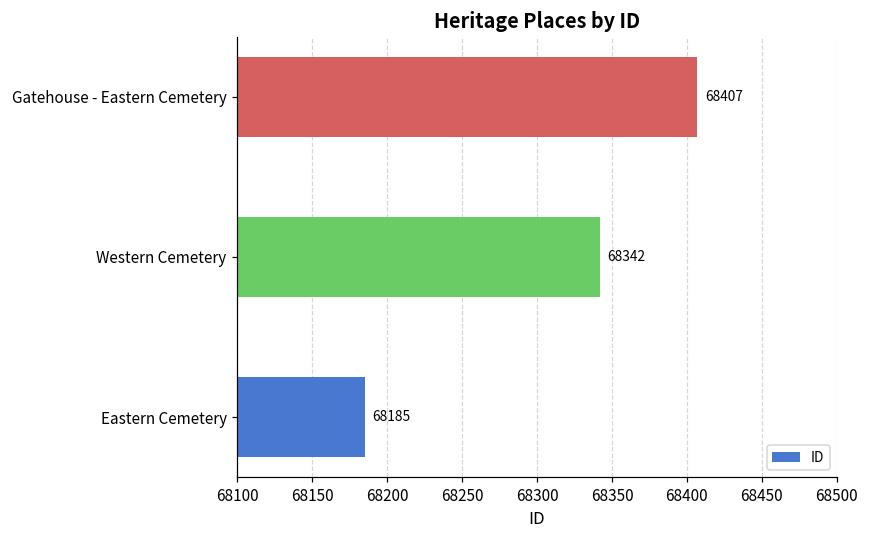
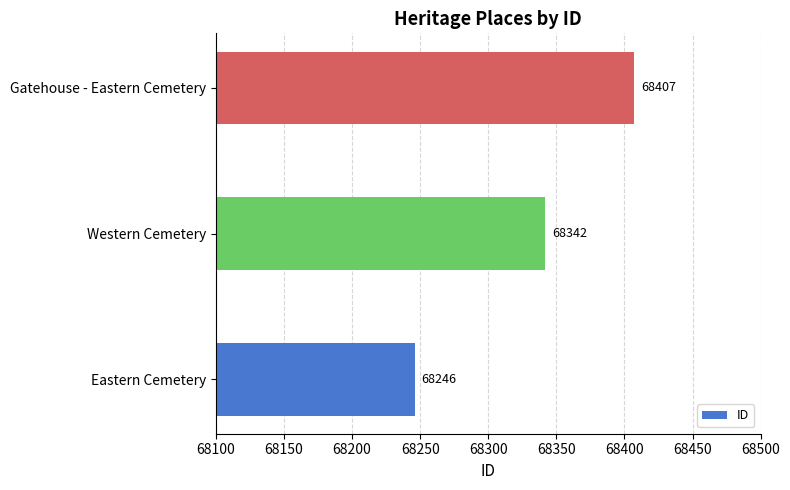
  {
    "Gatehouse - Eastern Cemetery": 68407,
    "Western Cemetery": 68342,
-   "Eastern Cemetery": 68185
+   "Eastern Cemetery": 68246
  }
